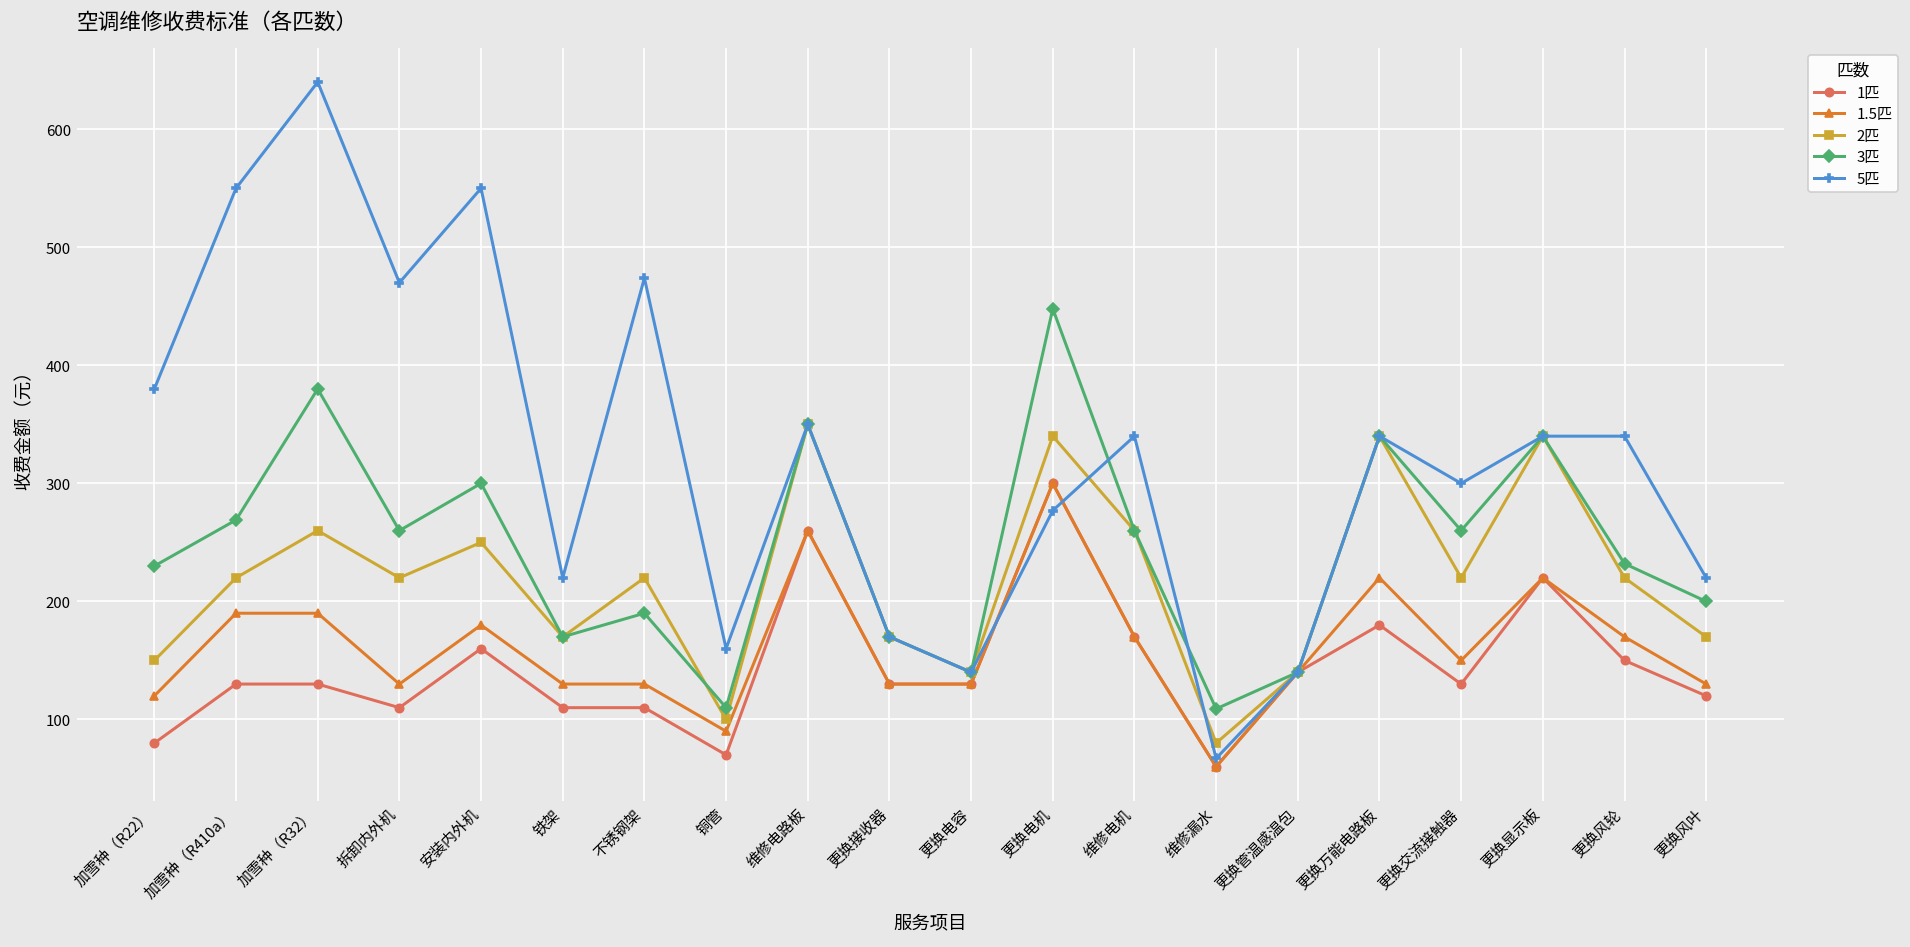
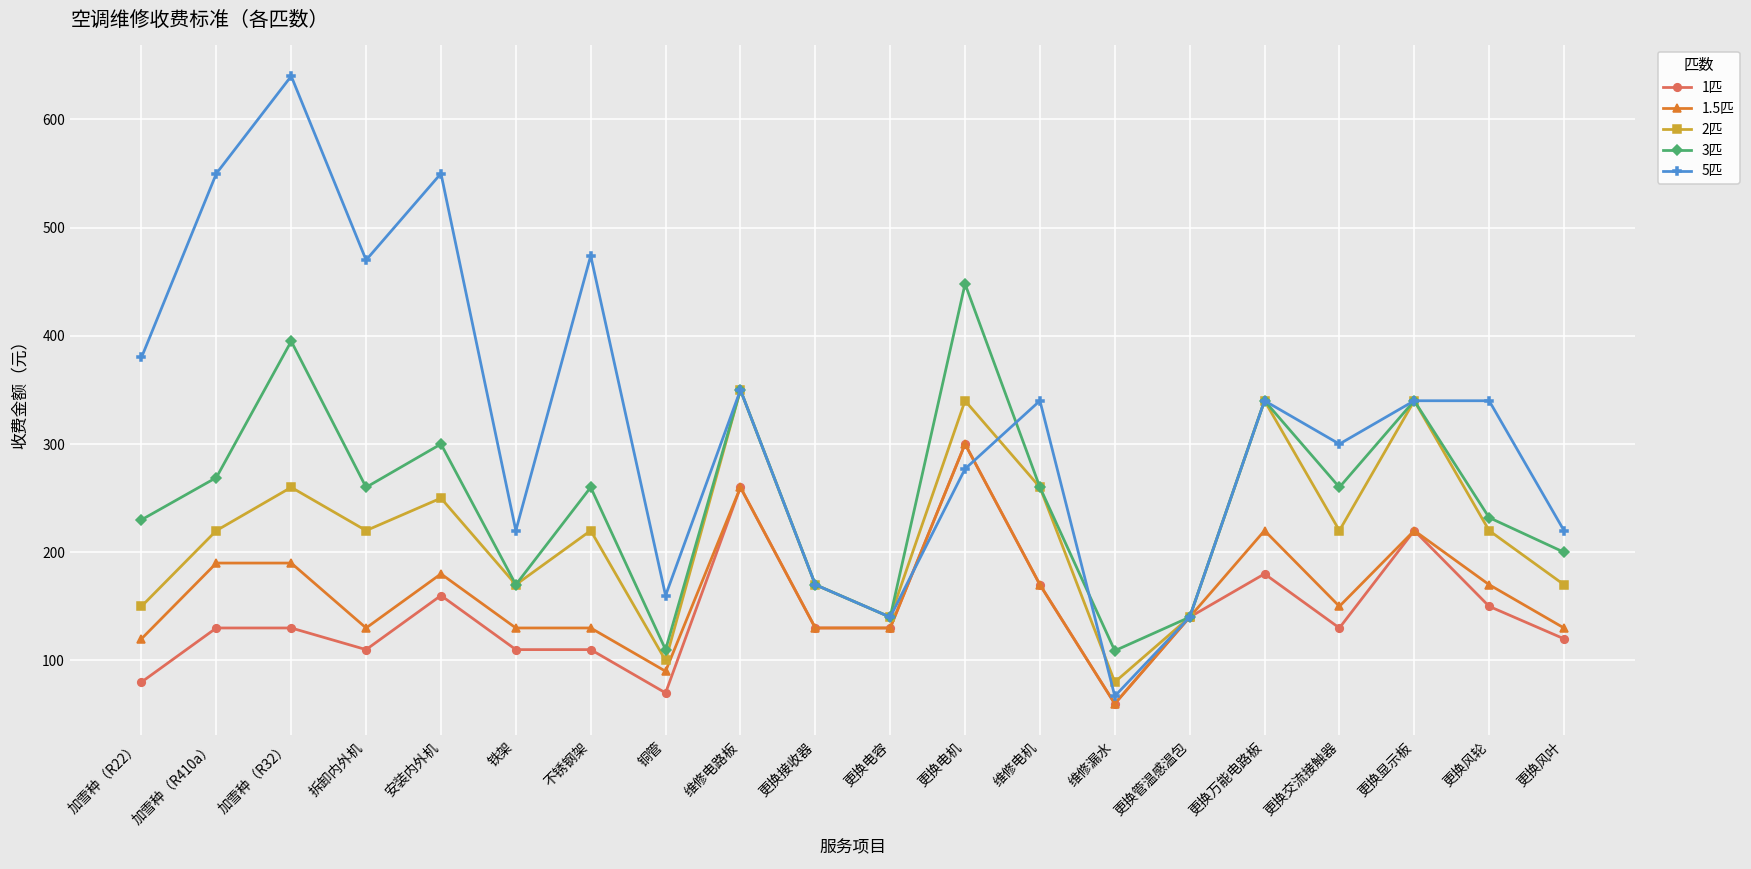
  {
    "3匹": {
      "加雪种（R22）": 230,
      "加雪种（R410a）": 270,
-     "加雪种（R32）": 380,
+     "加雪种（R32）": 400,
      "拆卸内外机": 260,
      "安装内外机": 300,
-     "不锈钢架": 190,
+     "不锈钢架": 260,
      "铜管": 110,
      "更换电机": 450,
      "维修漏水": 110,
      "更换交流接触器": 260,
      "更换风轮": 230,
      "更换风叶": 200
    },
    "5匹": {
      "加雪种（R22）": 380,
      "加雪种（R410a）": 550,
      "加雪种（R32）": 640,
      "拆卸内外机": 470,
      "安装内外机": 550,
      "铁架": 220,
      "不锈钢架": 470,
      "铜管": 160,
      "更换电机": 280,
      "维修电机": 340,
      "维修漏水": 70,
      "更换交流接触器": 300,
      "更换风轮": 340,
      "更换风叶": 220
    }
  }
